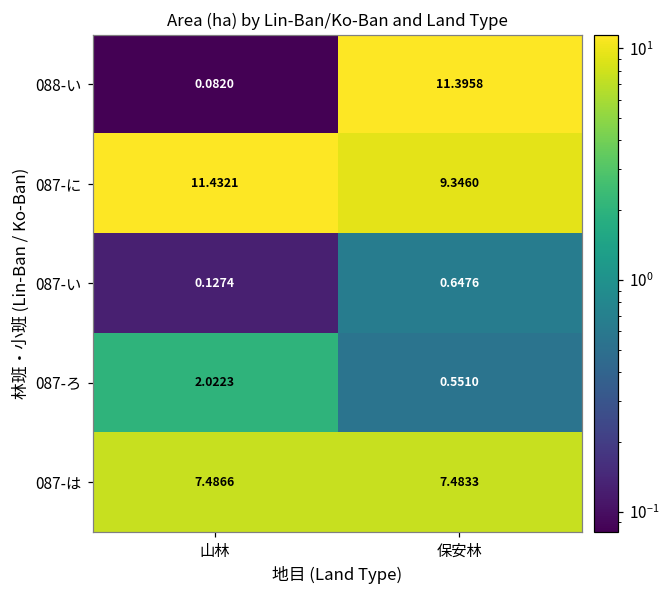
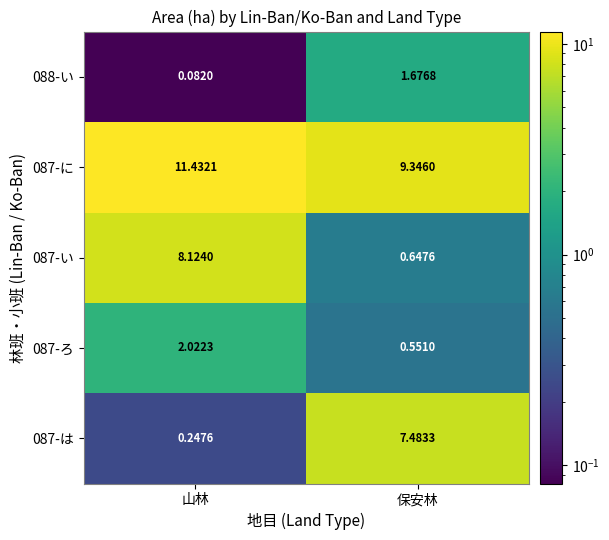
  {
    "088-い": {
      "山林": 0.0820,
-     "保安林": 11.3958
+     "保安林": 1.6768
    },
    "087-に": {
      "山林": 11.4321,
      "保安林": 9.3460
    },
    "087-い": {
-     "山林": 0.1274,
+     "山林": 8.1240,
      "保安林": 0.6476
    },
    "087-ろ": {
      "山林": 2.0223,
      "保安林": 0.5510
    },
    "087-は": {
-     "山林": 7.4866,
+     "山林": 0.2476,
      "保安林": 7.4833
    }
  }
